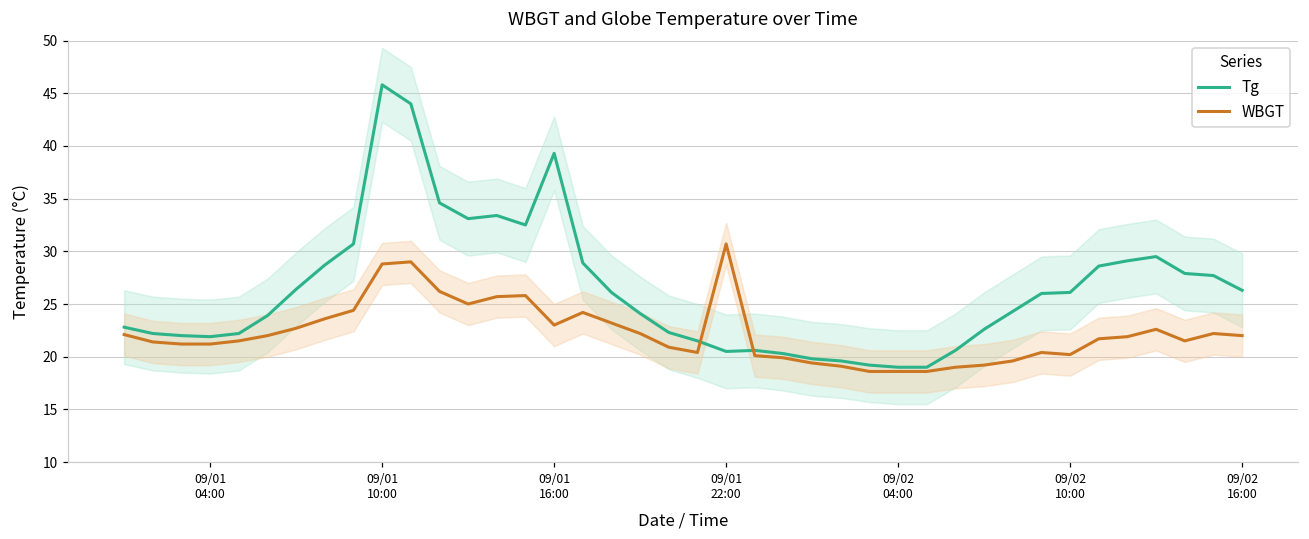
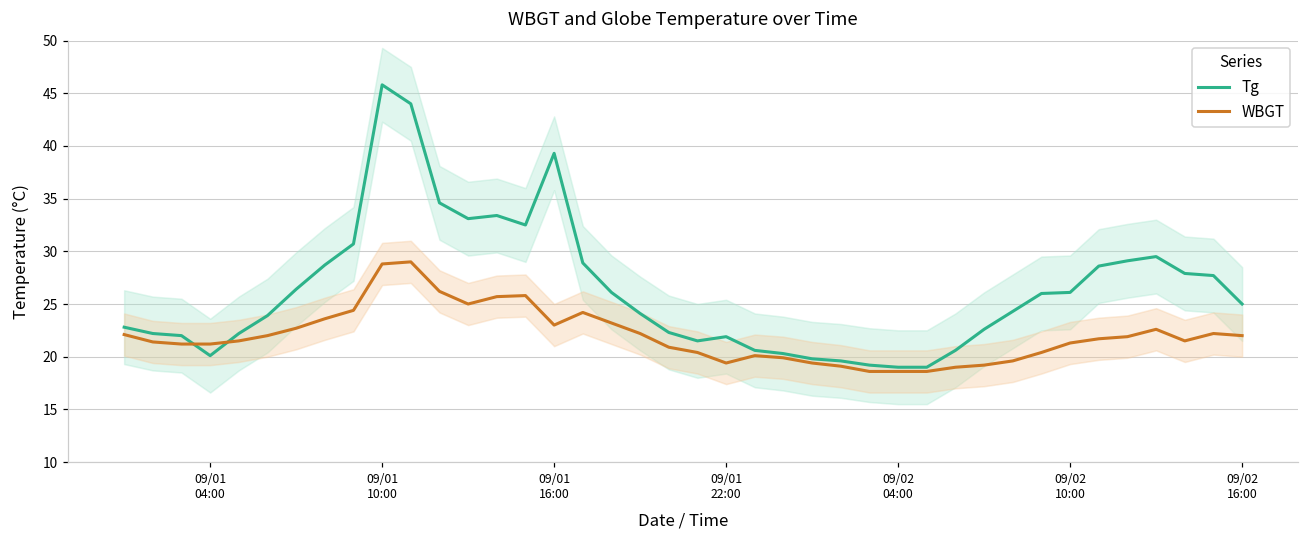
  {
    "Tg": {
-     "09/01 04:00": 22,
+     "09/01 04:00": 20,
      "09/01 10:00": 46,
      "09/01 16:00": 39,
-     "09/01 22:00": 21,
+     "09/01 22:00": 22,
      "09/02 04:00": 19,
      "09/02 10:00": 26,
-     "09/02 16:00": 26
+     "09/02 16:00": 25
    },
    "WBGT": {
      "09/01 04:00": 21,
      "09/01 10:00": 29,
      "09/01 16:00": 23,
-     "09/01 22:00": 31,
+     "09/01 22:00": 19,
      "09/02 04:00": 19,
-     "09/02 10:00": 20,
+     "09/02 10:00": 21,
      "09/02 16:00": 22
    }
  }
